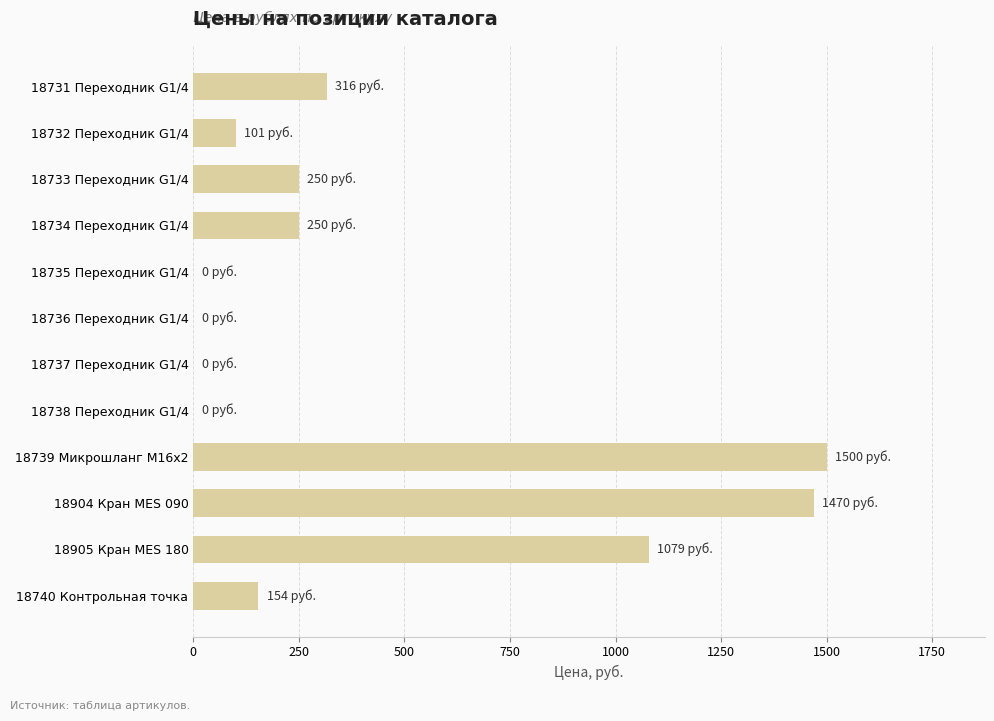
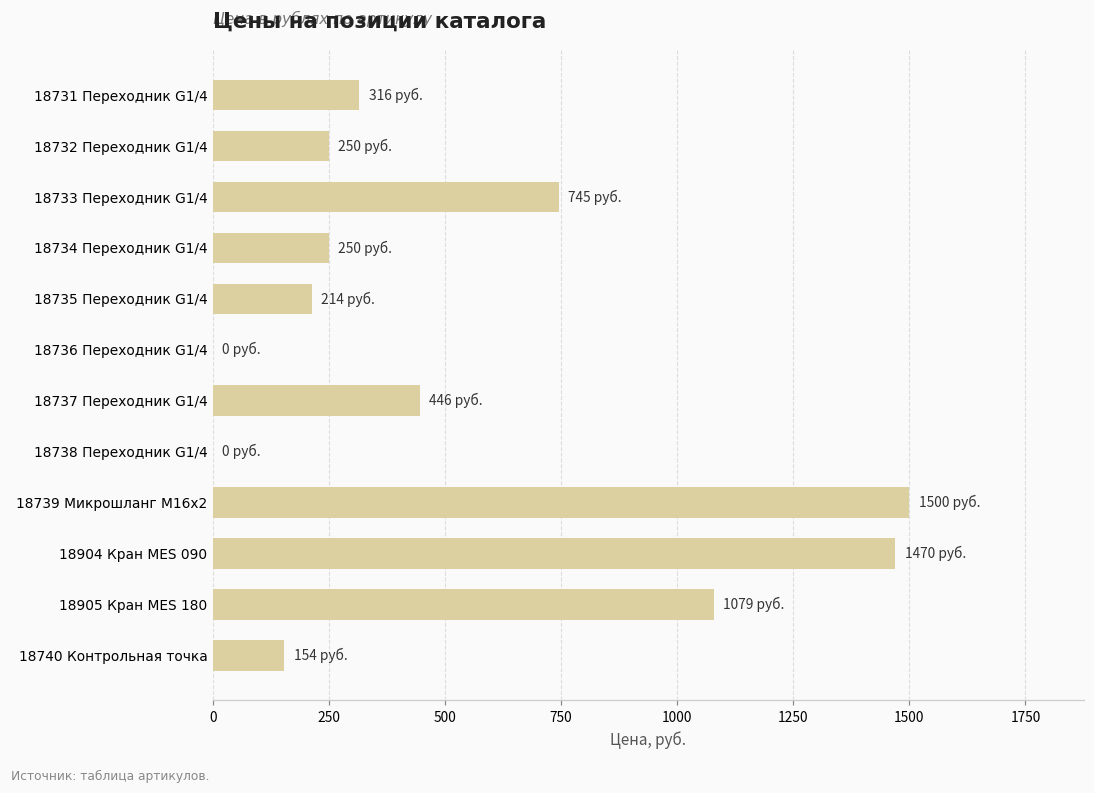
  {
    "18731 Переходник G1/4": 316,
-   "18732 Переходник G1/4": 101,
-   "18733 Переходник G1/4": 250,
+   "18732 Переходник G1/4": 250,
+   "18733 Переходник G1/4": 745,
    "18734 Переходник G1/4": 250,
-   "18735 Переходник G1/4": 0,
+   "18735 Переходник G1/4": 214,
    "18736 Переходник G1/4": 0,
-   "18737 Переходник G1/4": 0,
+   "18737 Переходник G1/4": 446,
    "18738 Переходник G1/4": 0,
    "18739 Микрошланг М16х2": 1500,
    "18904 Кран MES 090": 1470,
    "18905 Кран MES 180": 1079,
    "18740 Контрольная точка": 154
  }
